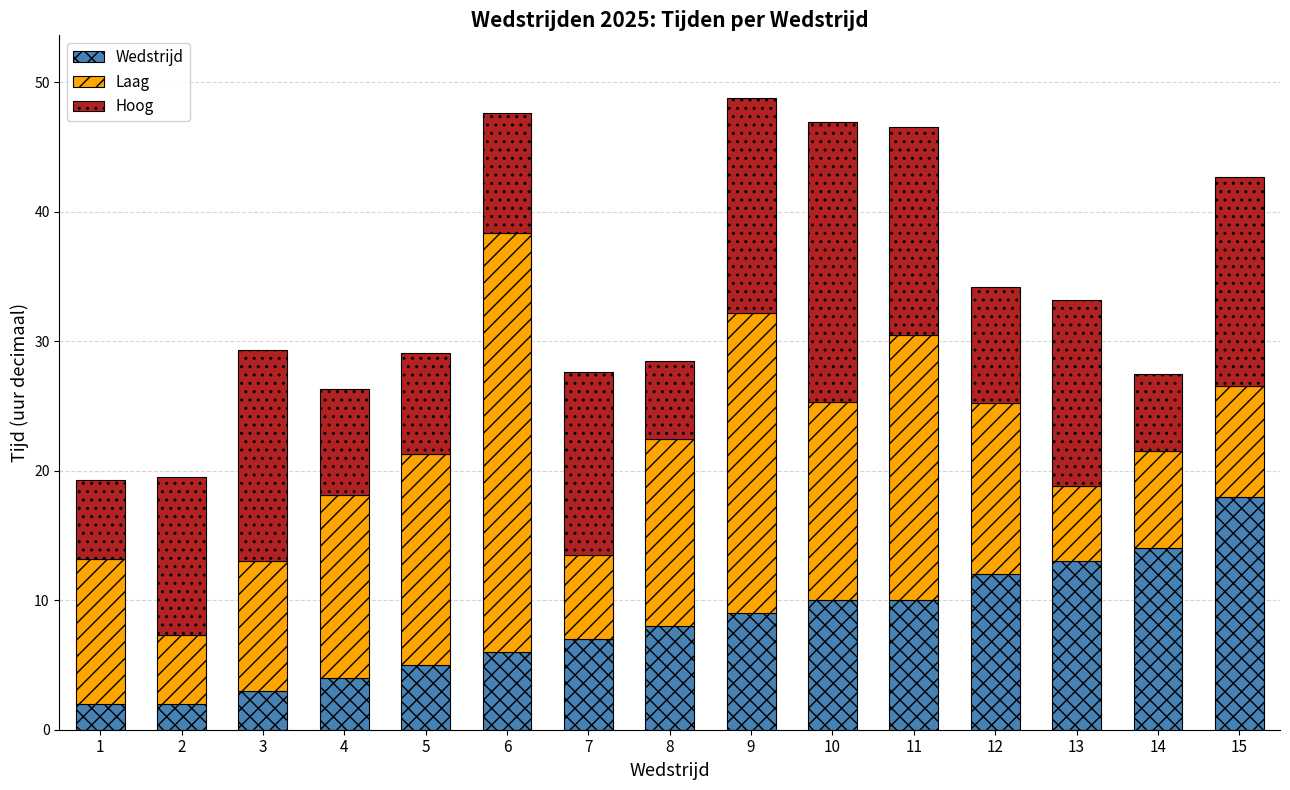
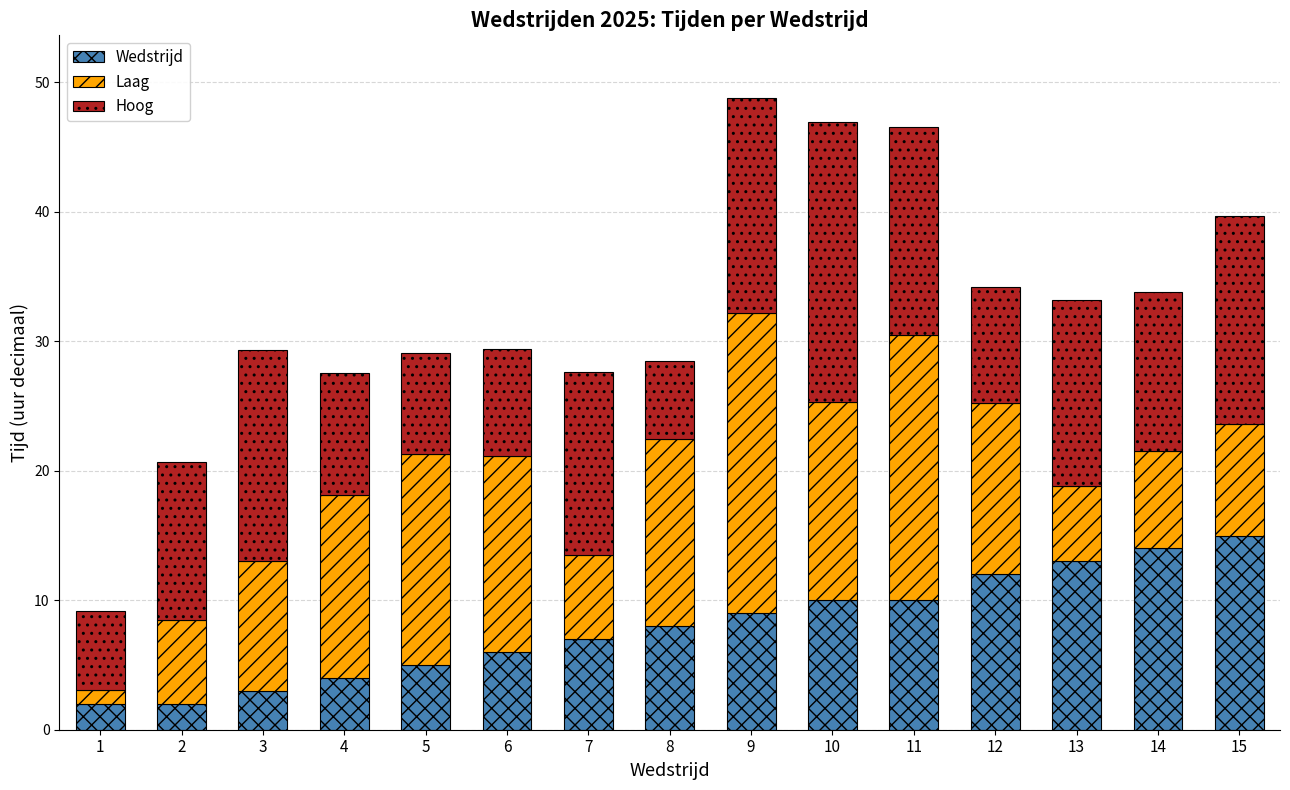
  {
    "Wedstrijd": {
      "1": 2,
      "2": 2,
      "3": 3,
      "4": 4,
      "5": 5,
      "6": 6,
      "7": 7,
      "8": 8,
      "9": 9,
      "10": 10,
      "11": 10,
      "12": 12,
      "13": 13,
      "14": 14,
-     "15": 18
+     "15": 15
    },
    "Laag": {
-     "1": 11.2,
-     "2": 5.3,
+     "1": 1.0,
+     "2": 6.5,
      "3": 10.0,
      "4": 14.1,
      "5": 16.3,
-     "6": 32.4,
+     "6": 15.1,
      "7": 6.5,
      "8": 14.4,
      "9": 23.2,
      "10": 15.3,
      "11": 20.5,
      "12": 13.3,
      "13": 5.8,
      "14": 7.5,
      "15": 8.6
    },
    "Hoog": {
      "1": 6.1,
      "2": 12.2,
      "3": 16.3,
-     "4": 8.2,
+     "4": 9.4,
      "5": 7.9,
-     "6": 9.2,
+     "6": 8.3,
      "7": 14.1,
      "8": 6.1,
      "9": 16.6,
      "10": 21.6,
      "11": 16.0,
      "12": 8.9,
      "13": 14.4,
-     "14": 5.9,
+     "14": 12.2,
      "15": 16.1
    }
  }
